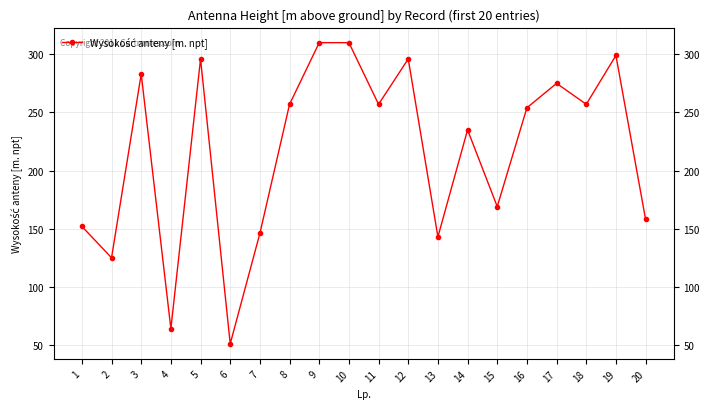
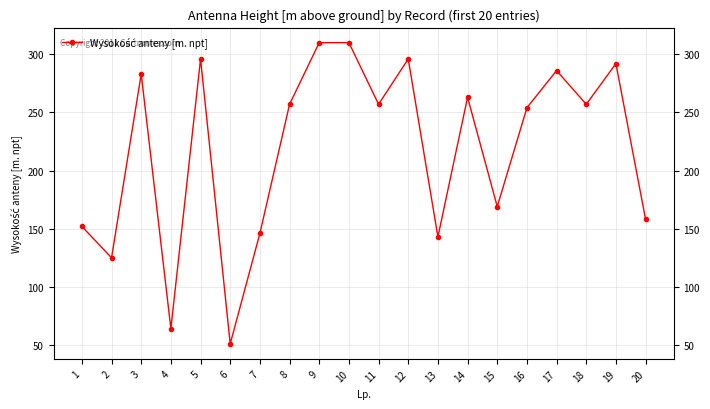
  {
    "1": 152,
    "2": 125,
    "3": 283,
    "4": 64,
    "6": 51,
    "7": 146,
    "8": 257,
    "9": 310,
    "10": 310,
    "11": 257,
    "12": 296,
    "13": 143,
-   "14": 235,
+   "14": 263,
    "15": 169,
    "16": 254,
-   "17": 275,
+   "17": 286,
    "18": 257,
-   "19": 299,
+   "19": 292,
    "20": 158
  }
